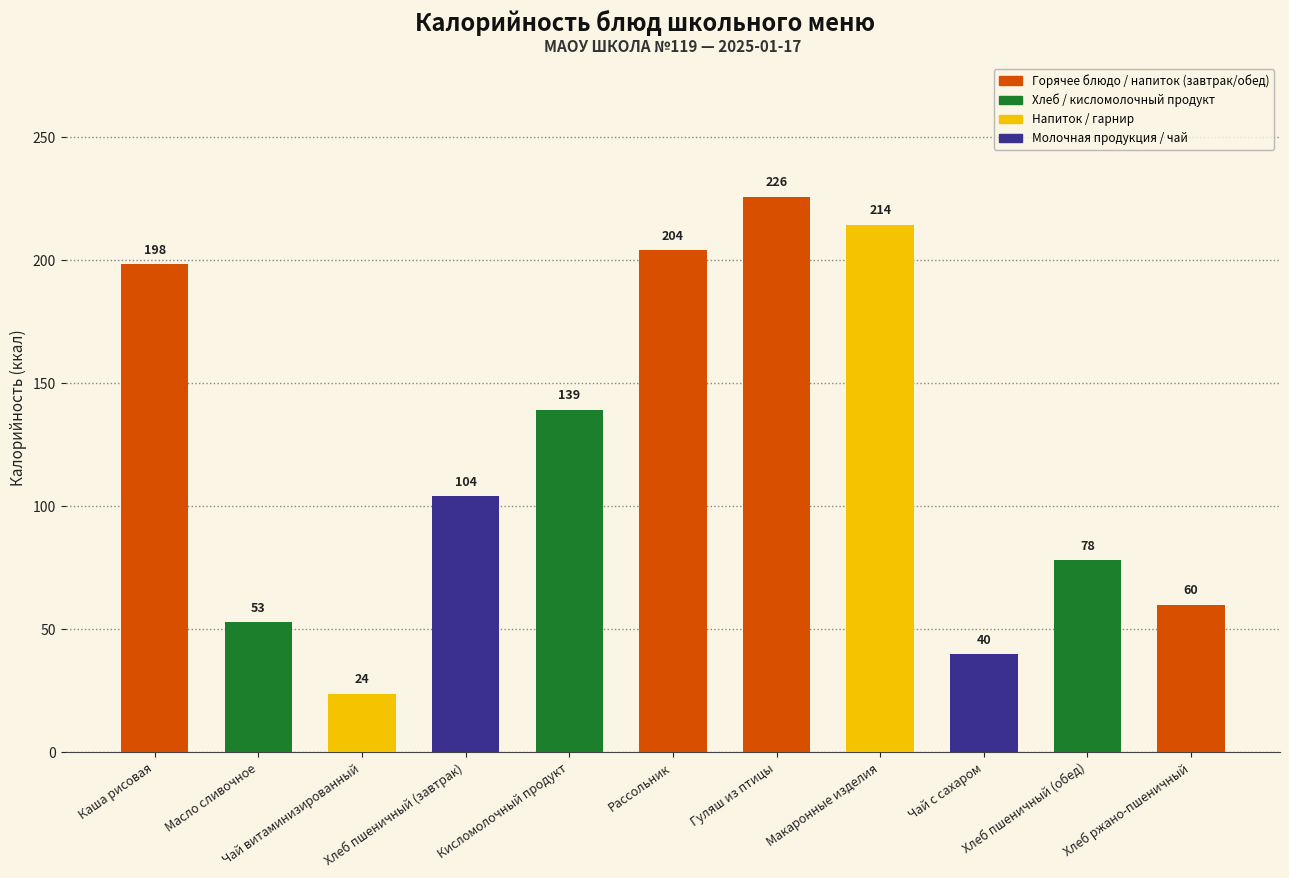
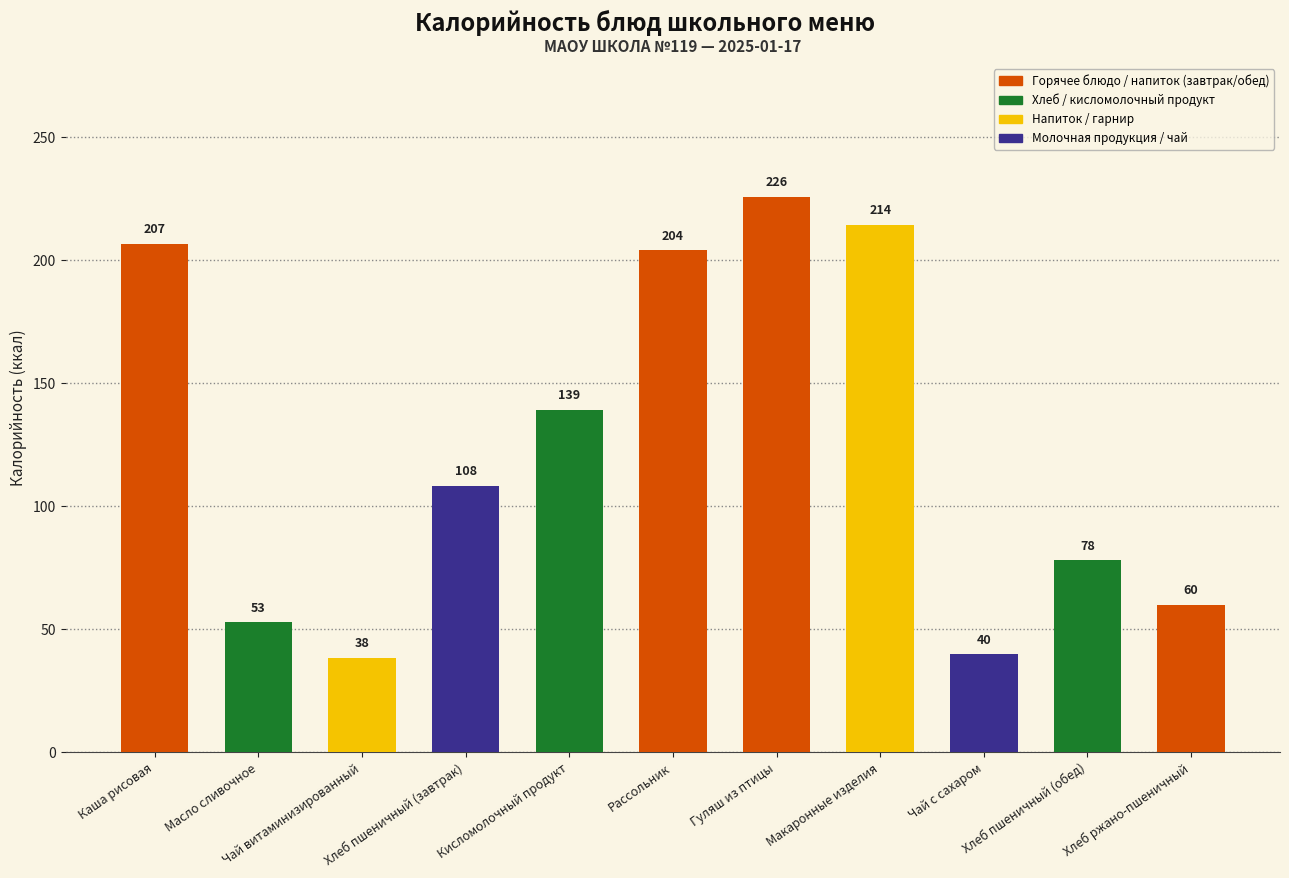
  {
-   "Каша рисовая": 198,
+   "Каша рисовая": 207,
    "Масло сливочное": 53,
-   "Чай витаминизированный": 24,
-   "Хлеб пшеничный (завтрак)": 104,
+   "Чай витаминизированный": 38,
+   "Хлеб пшеничный (завтрак)": 108,
    "Кисломолочный продукт": 139,
    "Рассольник": 204,
    "Гуляш из птицы": 226,
    "Макаронные изделия": 214,
    "Чай с сахаром": 40,
    "Хлеб пшеничный (обед)": 78,
    "Хлеб ржано-пшеничный": 60
  }
